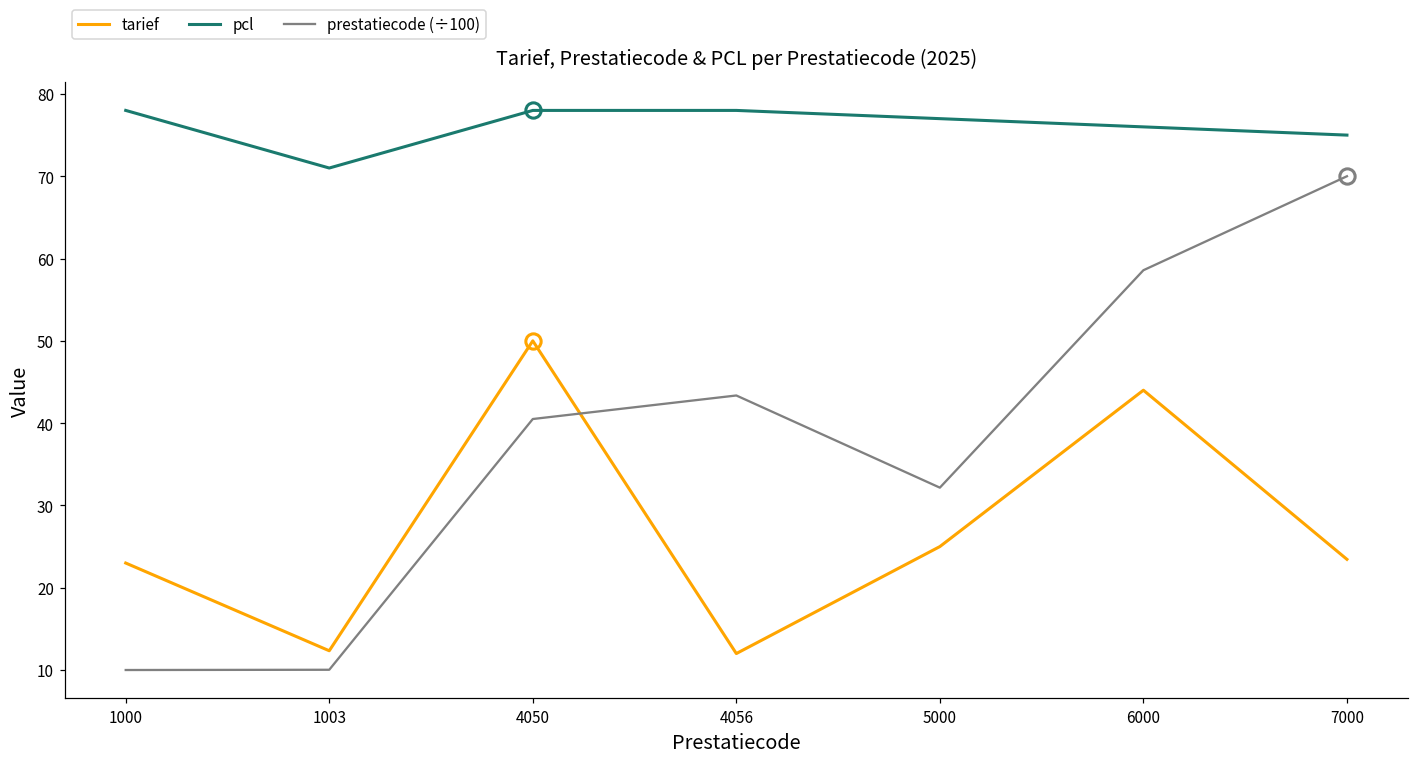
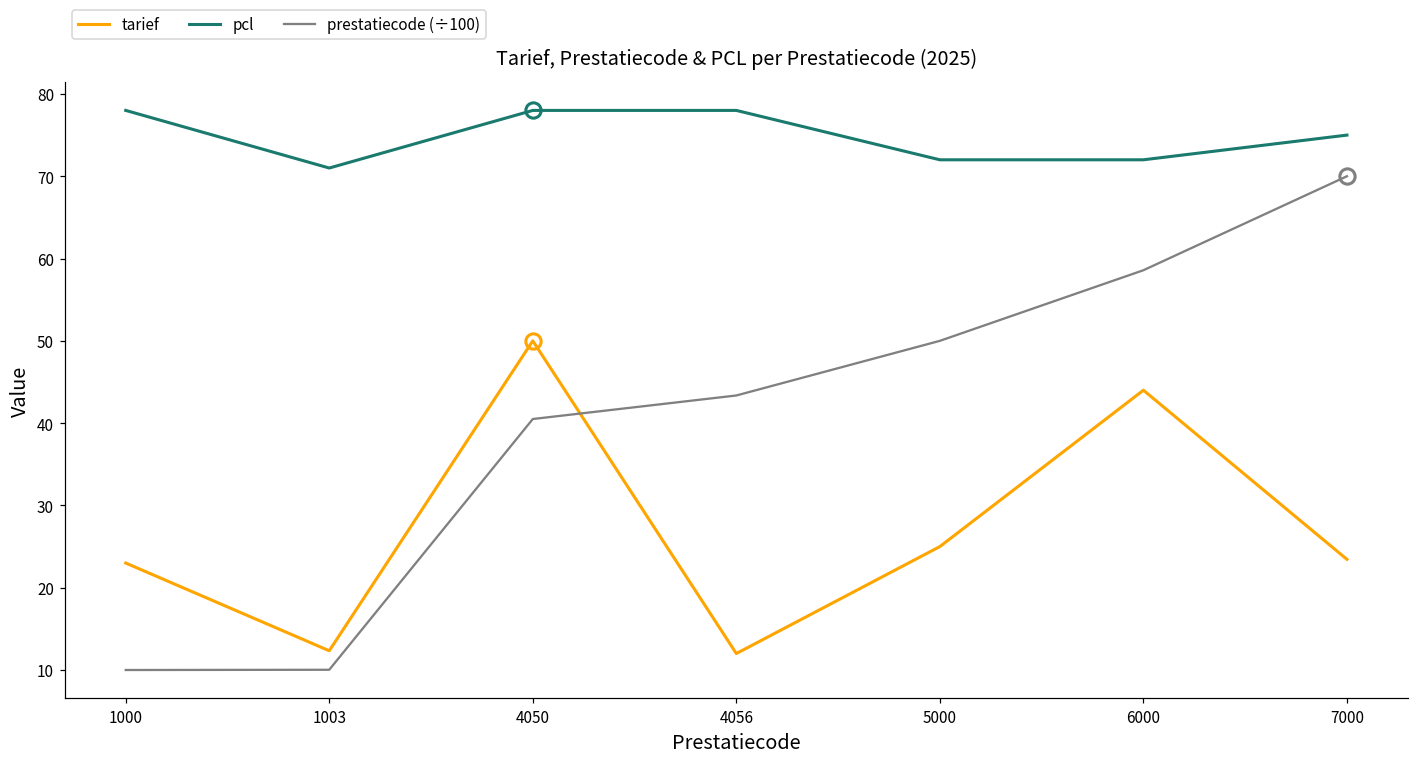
  {
    "pcl": {
      "1000": 78,
      "1003": 71,
      "4056": 78,
-     "5000": 77,
-     "6000": 76,
+     "5000": 72,
+     "6000": 72,
      "7000": 75
    },
    "prestatiecode (÷100)": {
      "1000": 10,
      "1003": 10,
      "4050": 41,
      "4056": 43,
-     "5000": 32,
+     "5000": 50,
      "6000": 59
    }
  }
